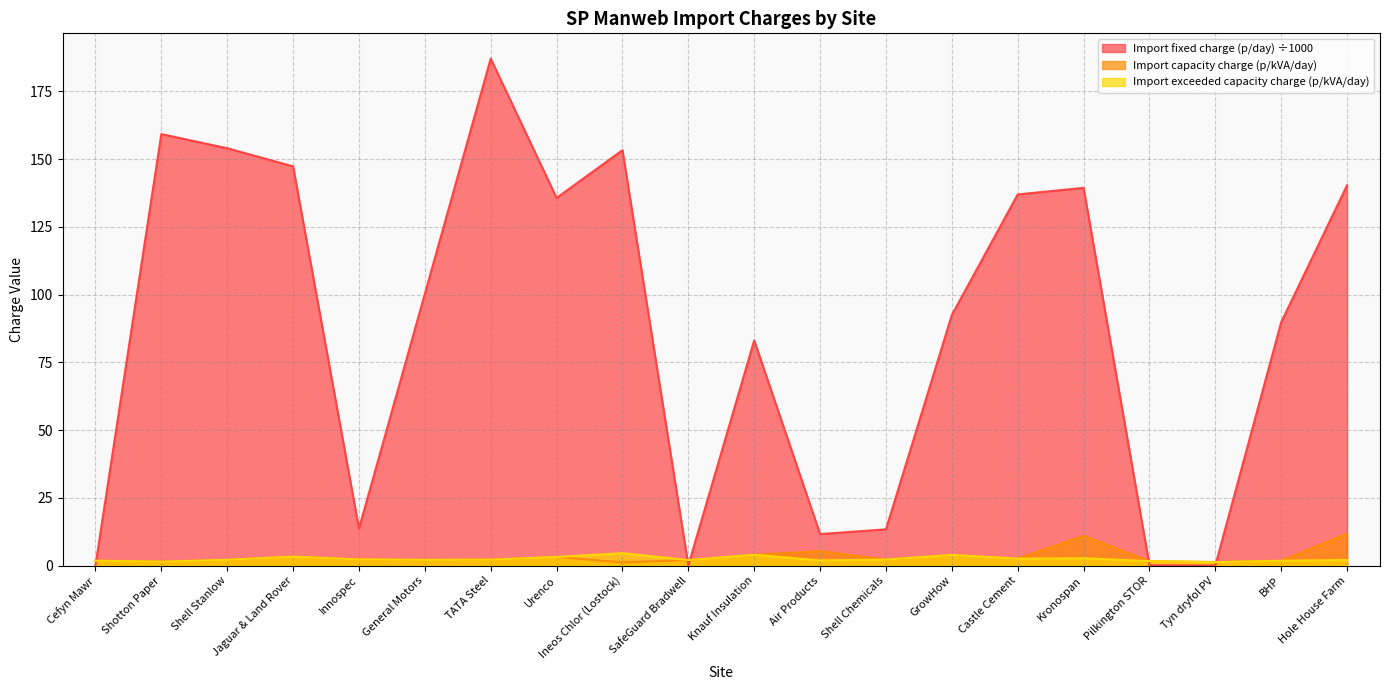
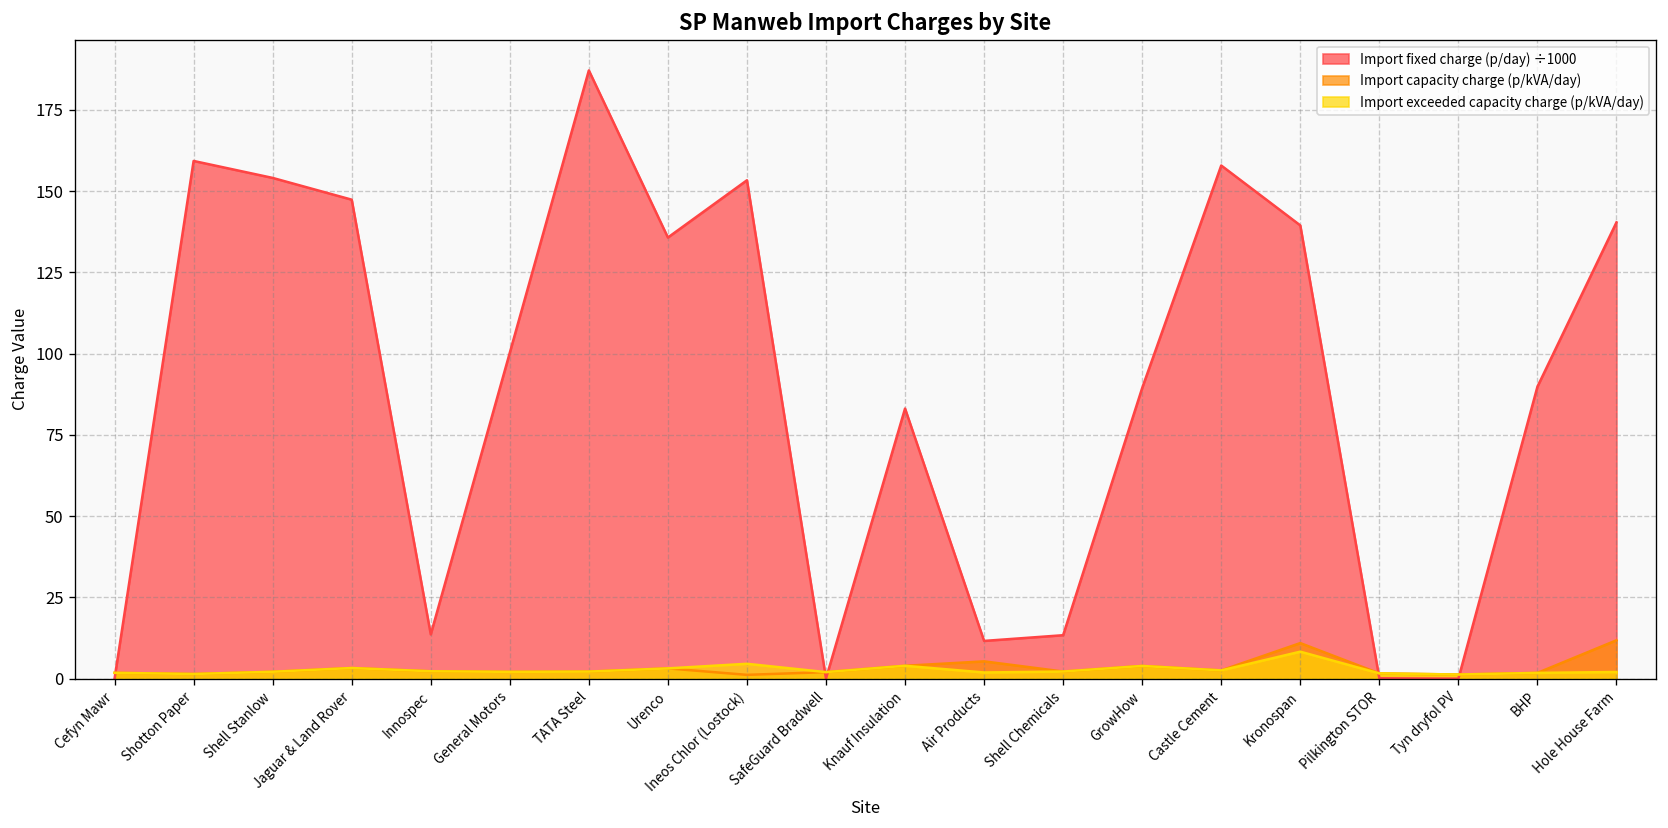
  {
    "Import fixed charge (p/day) ÷1000": {
      "Cefyn Mawr": 0,
      "Shotton Paper": 159,
      "Shell Stanlow": 154,
      "Jaguar & Land Rover": 147,
      "Innospec": 14,
      "General Motors": 100,
      "TATA Steel": 187,
      "Urenco": 136,
      "Ineos Chlor (Lostock)": 153,
      "SafeGuard Bradwell": 0,
      "Knauf Insulation": 83,
      "Air Products": 12,
      "Shell Chemicals": 13,
-     "GrowHow": 92,
-     "Castle Cement": 137,
+     "GrowHow": 89,
+     "Castle Cement": 158,
      "Kronospan": 139,
      "Pilkington STOR": 0,
      "Tyn dryfol PV": 0,
      "BHP": 90,
      "Hole House Farm": 140
    },
    "Import capacity charge (p/kVA/day)": {
      "Ineos Chlor (Lostock)": 1,
      "Air Products": 5,
      "Kronospan": 11,
      "Hole House Farm": 12
    },
    "Import exceeded capacity charge (p/kVA/day)": {
      "Ineos Chlor (Lostock)": 5,
      "Air Products": 2,
-     "Kronospan": 3,
+     "Kronospan": 8,
      "Hole House Farm": 2
    }
  }
